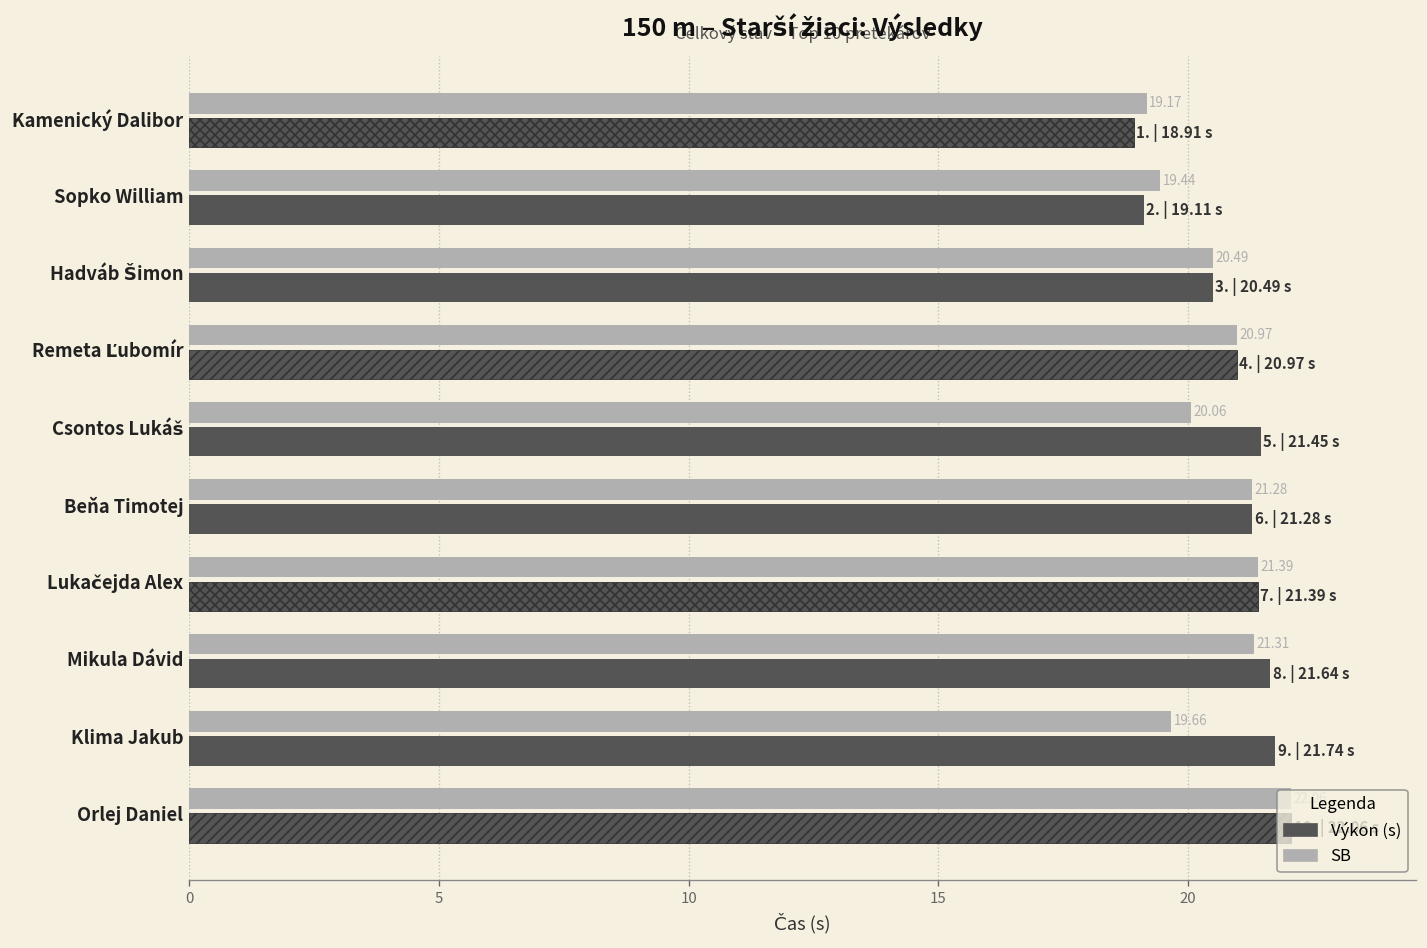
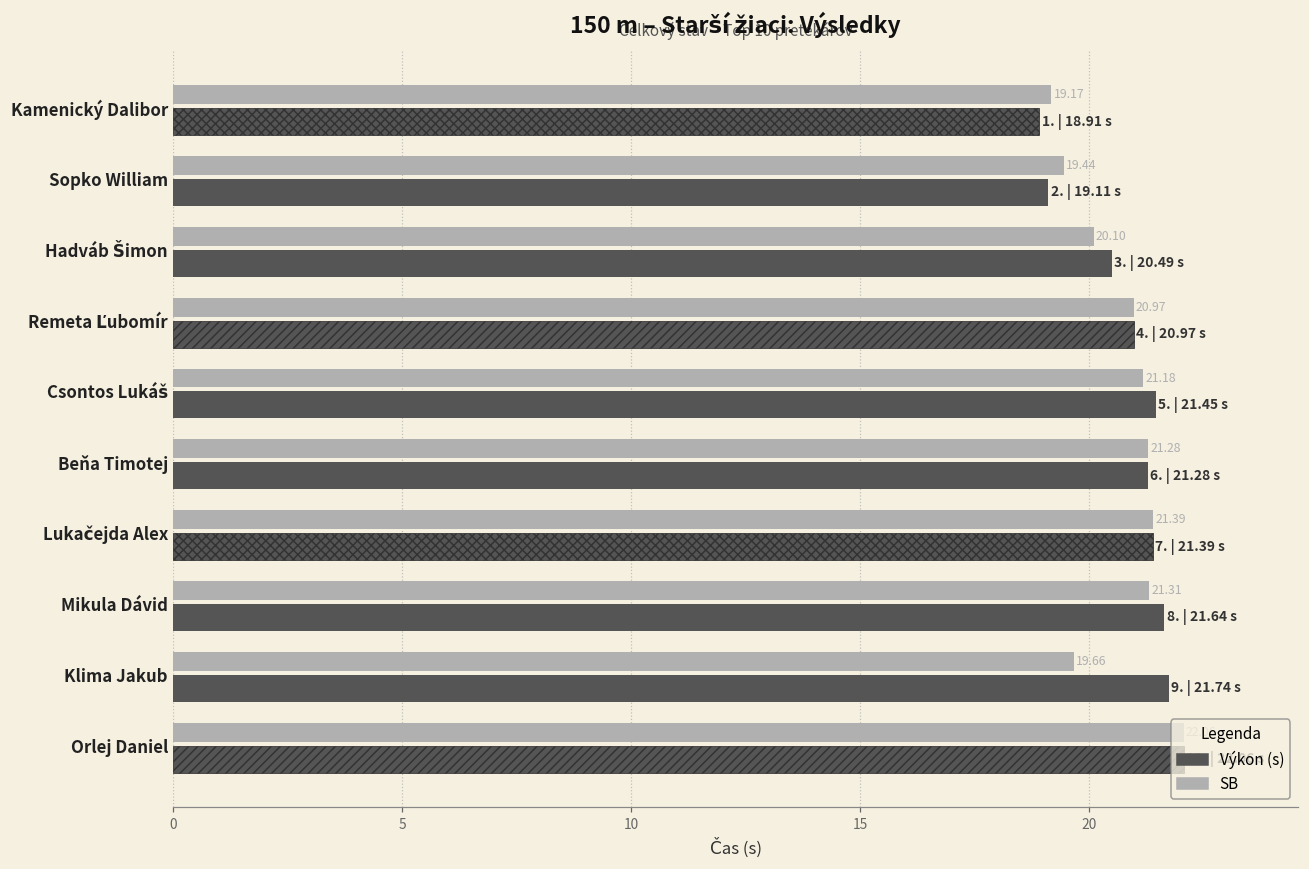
  {
    "Výkon (s)": {
      "Kamenický Dalibor": 18.91,
      "Sopko William": 19.11,
      "Hadváb Šimon": 20.49,
      "Remeta Ľubomír": 20.97,
      "Csontos Lukáš": 21.45,
      "Beňa Timotej": 21.28,
      "Lukačejda Alex": 21.39,
      "Mikula Dávid": 21.64,
      "Klima Jakub": 21.74
    },
    "SB": {
      "Kamenický Dalibor": 19.17,
      "Sopko William": 19.44,
-     "Hadváb Šimon": 20.49,
+     "Hadváb Šimon": 20.10,
      "Remeta Ľubomír": 20.97,
-     "Csontos Lukáš": 20.06,
+     "Csontos Lukáš": 21.18,
      "Beňa Timotej": 21.28,
      "Lukačejda Alex": 21.39,
      "Mikula Dávid": 21.31,
      "Klima Jakub": 19.66
    }
  }
